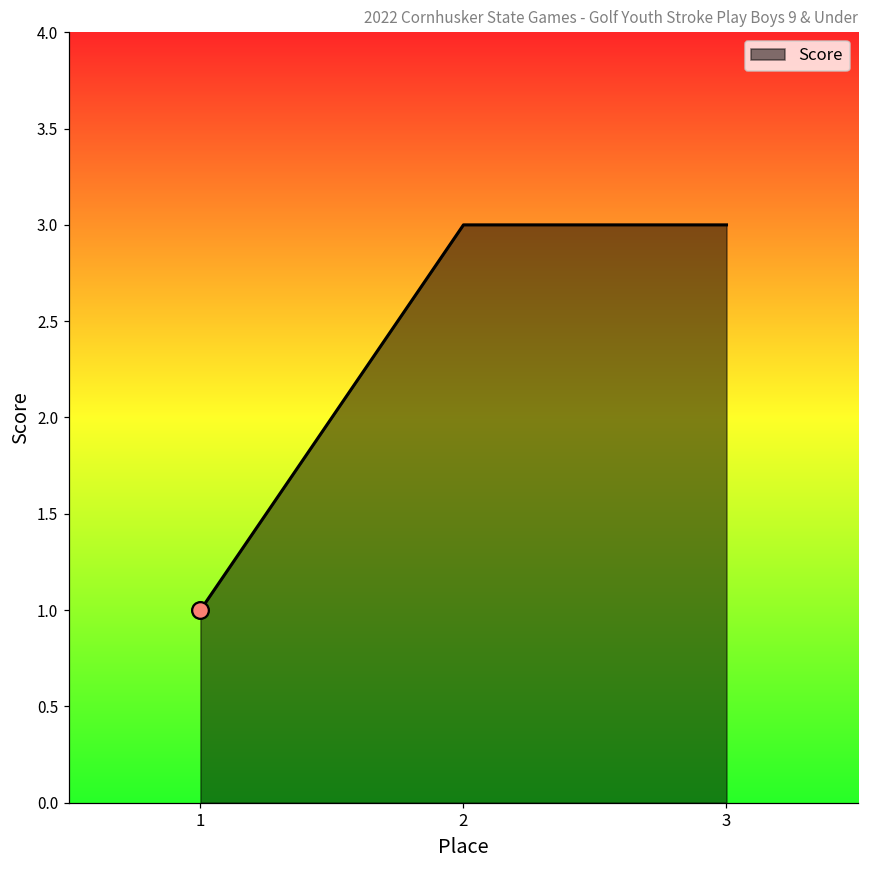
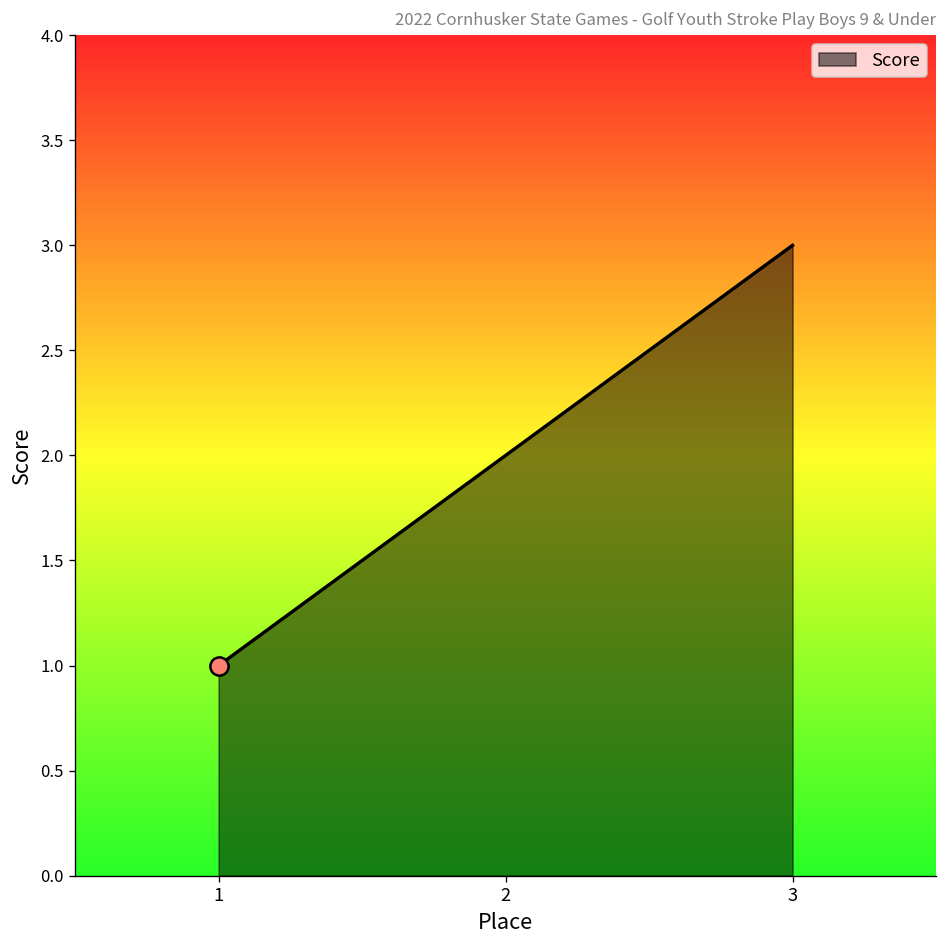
  {
    "Score": {
-     "2": 3,
+     "2": 2,
      "3": 3
    }
  }
